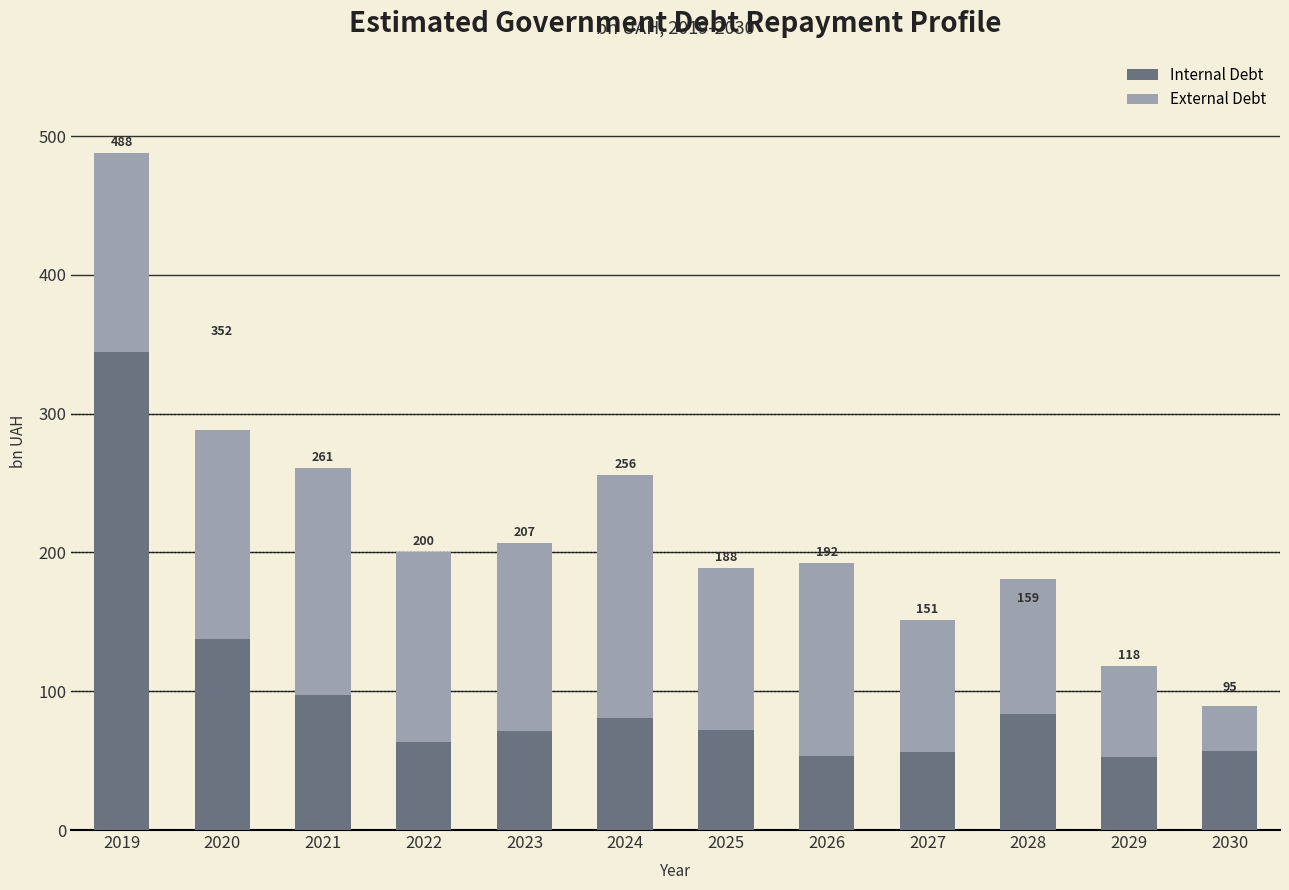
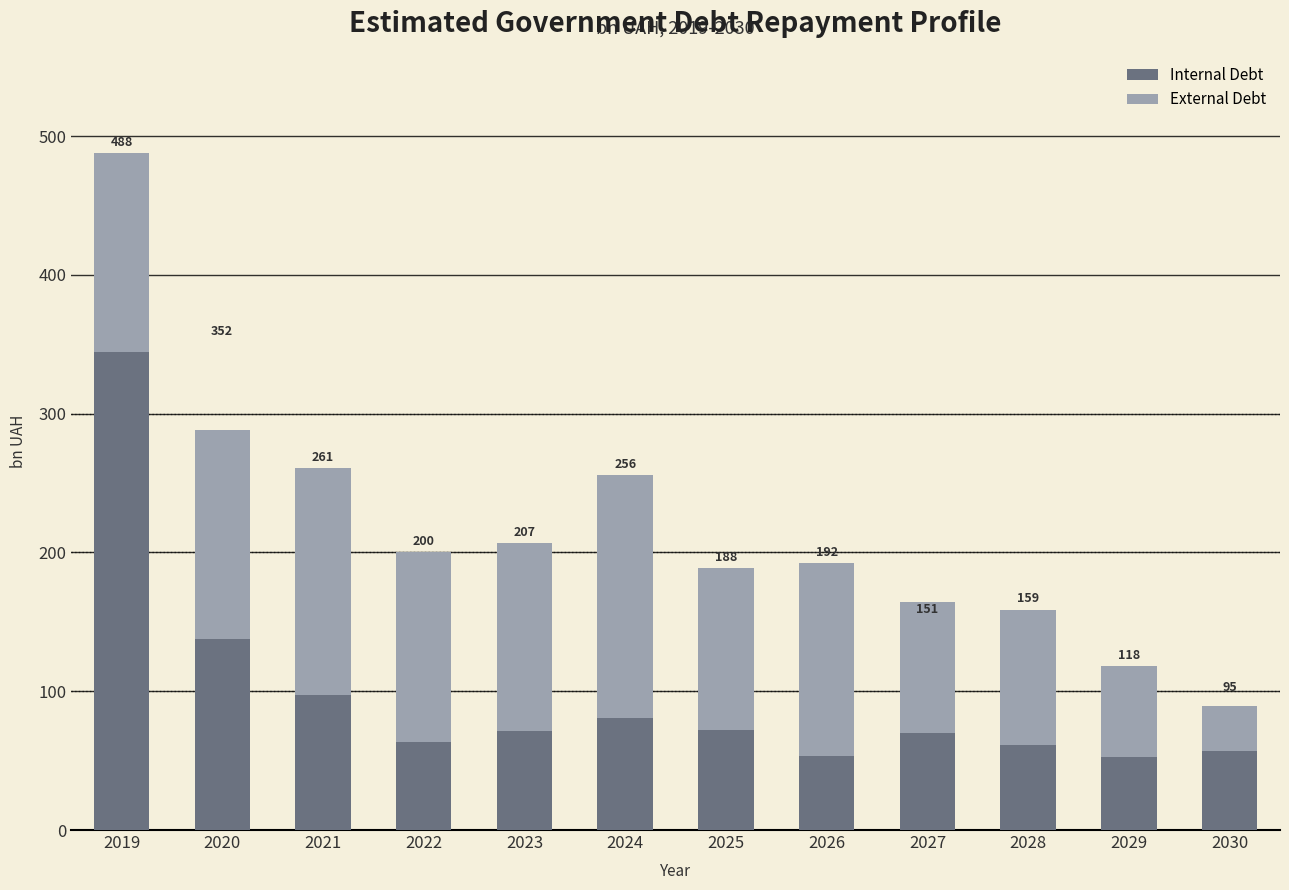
  {
    "Internal Debt": {
      "2019": 344,
      "2020": 138,
      "2021": 97,
      "2022": 63,
      "2023": 72,
      "2024": 81,
      "2025": 72,
      "2026": 53,
-     "2027": 56,
-     "2028": 84,
+     "2027": 70,
+     "2028": 61,
      "2029": 52,
      "2030": 57
    },
    "External Debt": {
      "2020": 150
    }
  }
